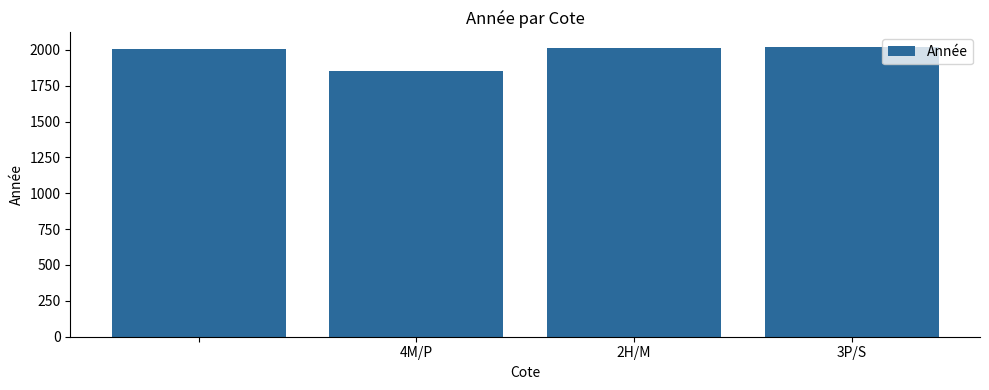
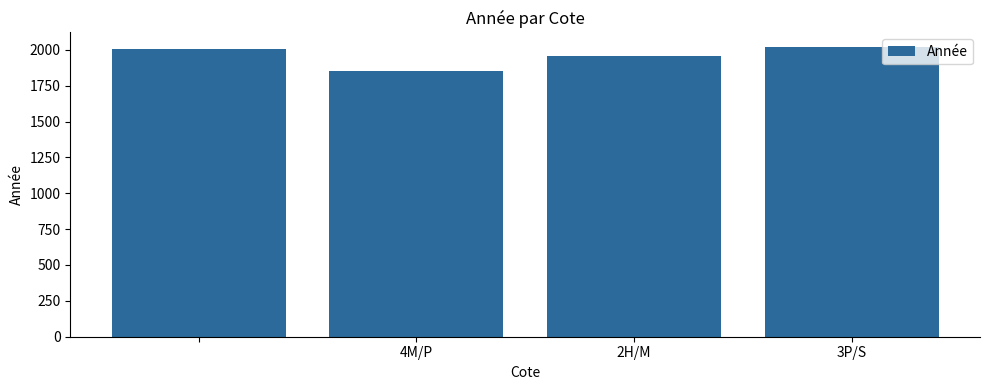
  {
    "4M/P": 1850,
-   "2H/M": 2010,
+   "2H/M": 1960,
    "3P/S": 2020
  }
